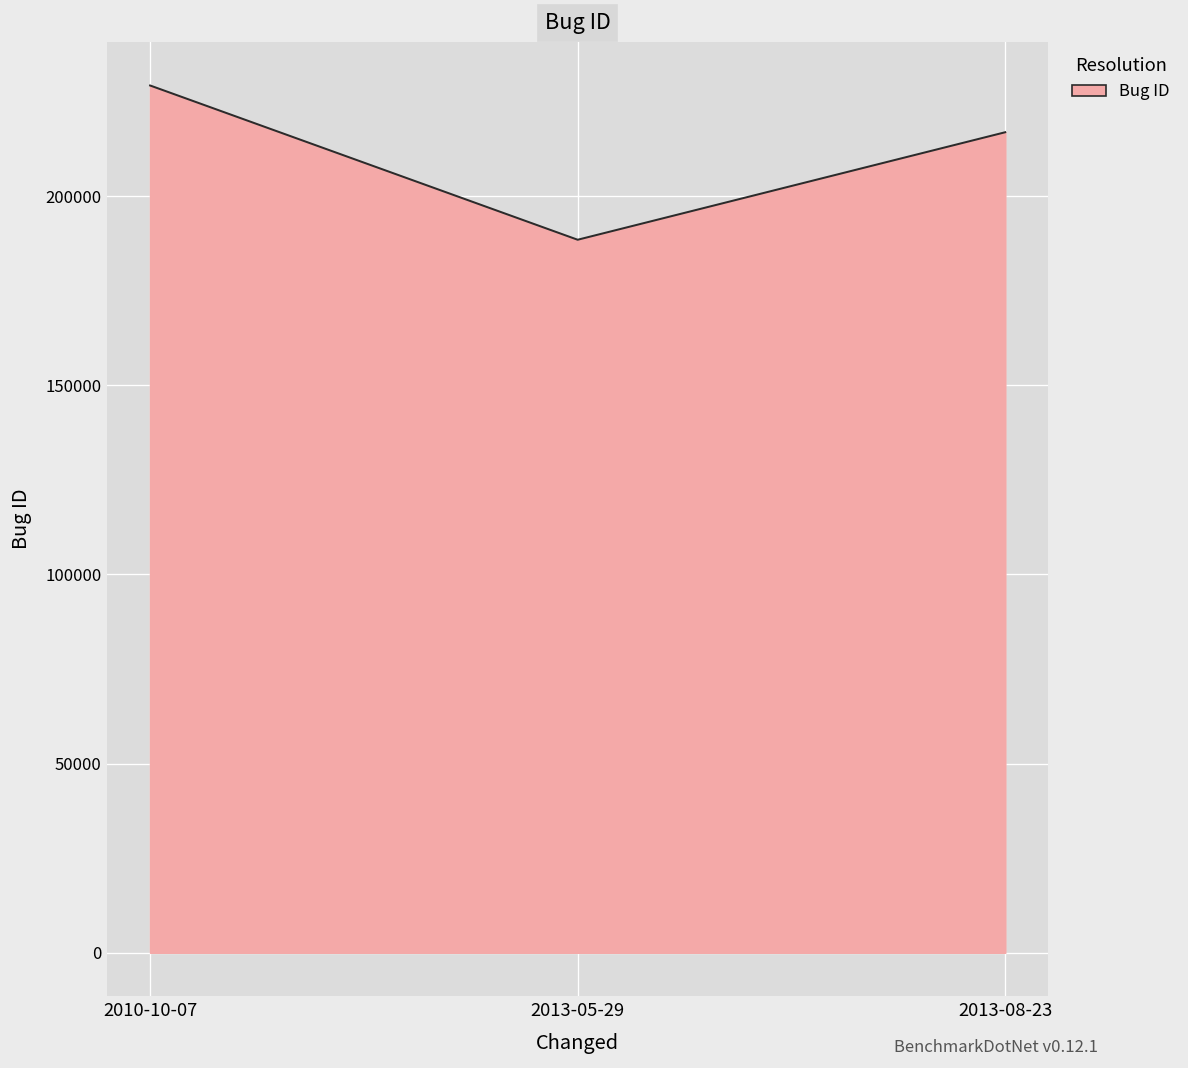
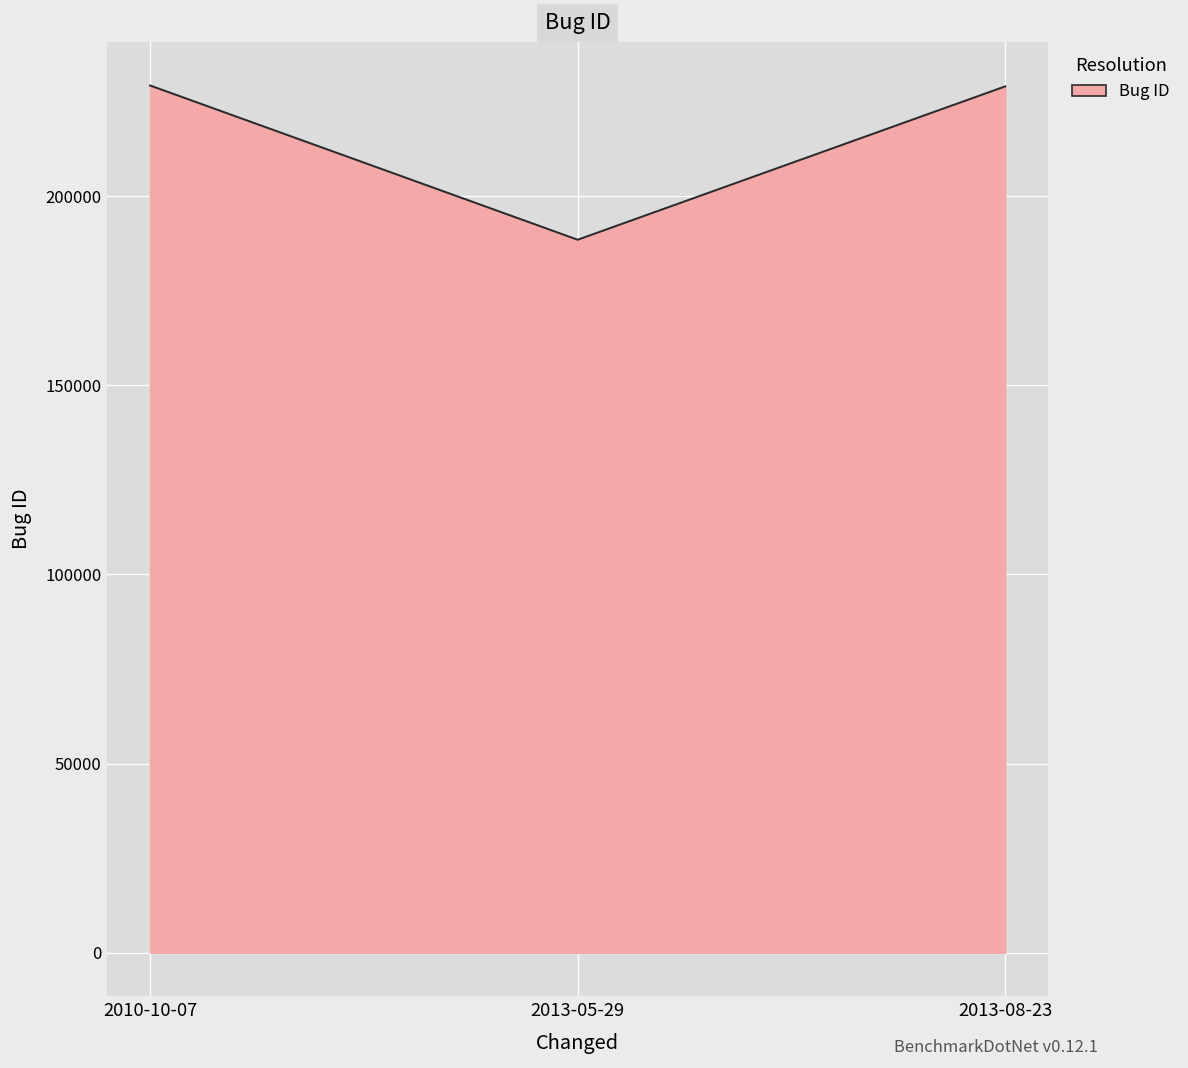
  {
    "2010-10-07": 229000,
    "2013-05-29": 188000,
-   "2013-08-23": 217000
+   "2013-08-23": 229000
  }
